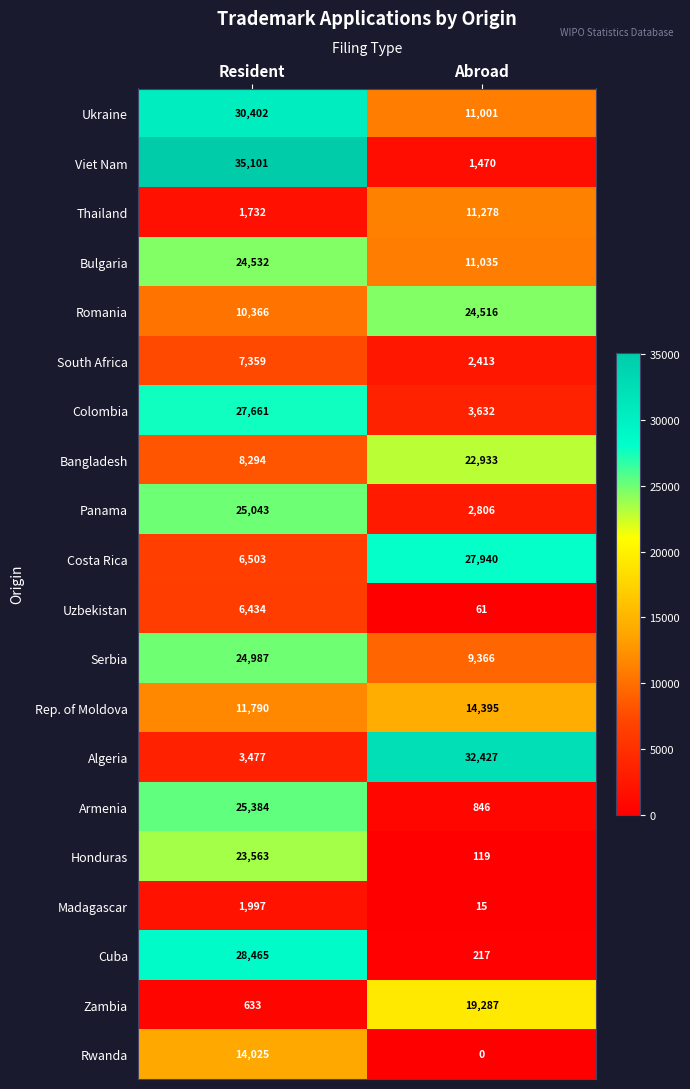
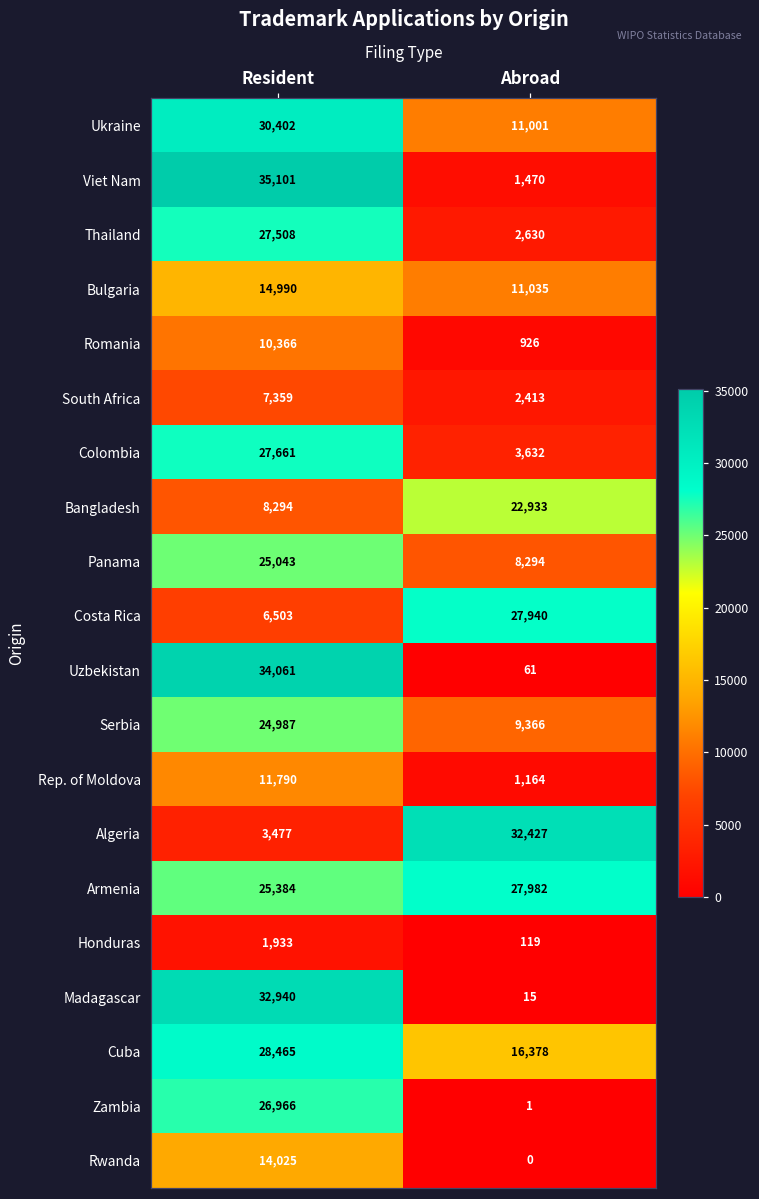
  {
    "Ukraine": {
      "Resident": "30,402",
      "Abroad": "11,001"
    },
    "Viet Nam": {
      "Resident": "35,101",
      "Abroad": "1,470"
    },
    "Thailand": {
-     "Resident": "1,732",
-     "Abroad": "11,278"
+     "Resident": "27,508",
+     "Abroad": "2,630"
    },
    "Bulgaria": {
-     "Resident": "24,532",
+     "Resident": "14,990",
      "Abroad": "11,035"
    },
    "Romania": {
      "Resident": "10,366",
-     "Abroad": "24,516"
+     "Abroad": "926"
    },
    "South Africa": {
      "Resident": "7,359",
      "Abroad": "2,413"
    },
    "Colombia": {
      "Resident": "27,661",
      "Abroad": "3,632"
    },
    "Bangladesh": {
      "Resident": "8,294",
      "Abroad": "22,933"
    },
    "Panama": {
      "Resident": "25,043",
-     "Abroad": "2,806"
+     "Abroad": "8,294"
    },
    "Costa Rica": {
      "Resident": "6,503",
      "Abroad": "27,940"
    },
    "Uzbekistan": {
-     "Resident": "6,434",
+     "Resident": "34,061",
      "Abroad": "61"
    },
    "Serbia": {
      "Resident": "24,987",
      "Abroad": "9,366"
    },
    "Rep. of Moldova": {
      "Resident": "11,790",
-     "Abroad": "14,395"
+     "Abroad": "1,164"
    },
    "Algeria": {
      "Resident": "3,477",
      "Abroad": "32,427"
    },
    "Armenia": {
      "Resident": "25,384",
-     "Abroad": "846"
+     "Abroad": "27,982"
    },
    "Honduras": {
-     "Resident": "23,563",
+     "Resident": "1,933",
      "Abroad": "119"
    },
    "Madagascar": {
-     "Resident": "1,997",
+     "Resident": "32,940",
      "Abroad": "15"
    },
    "Cuba": {
      "Resident": "28,465",
-     "Abroad": "217"
+     "Abroad": "16,378"
    },
    "Zambia": {
-     "Resident": "633",
-     "Abroad": "19,287"
+     "Resident": "26,966",
+     "Abroad": "1"
    },
    "Rwanda": {
      "Resident": "14,025",
      "Abroad": "0"
    }
  }
